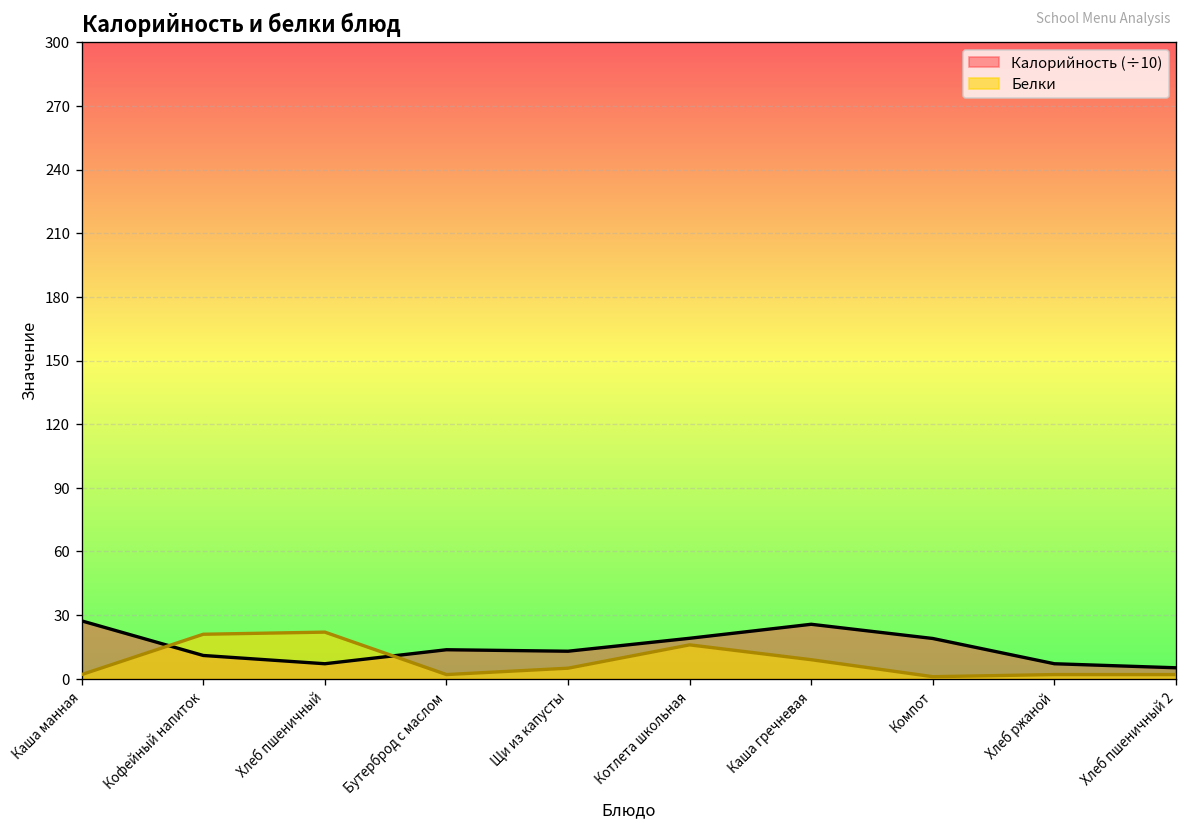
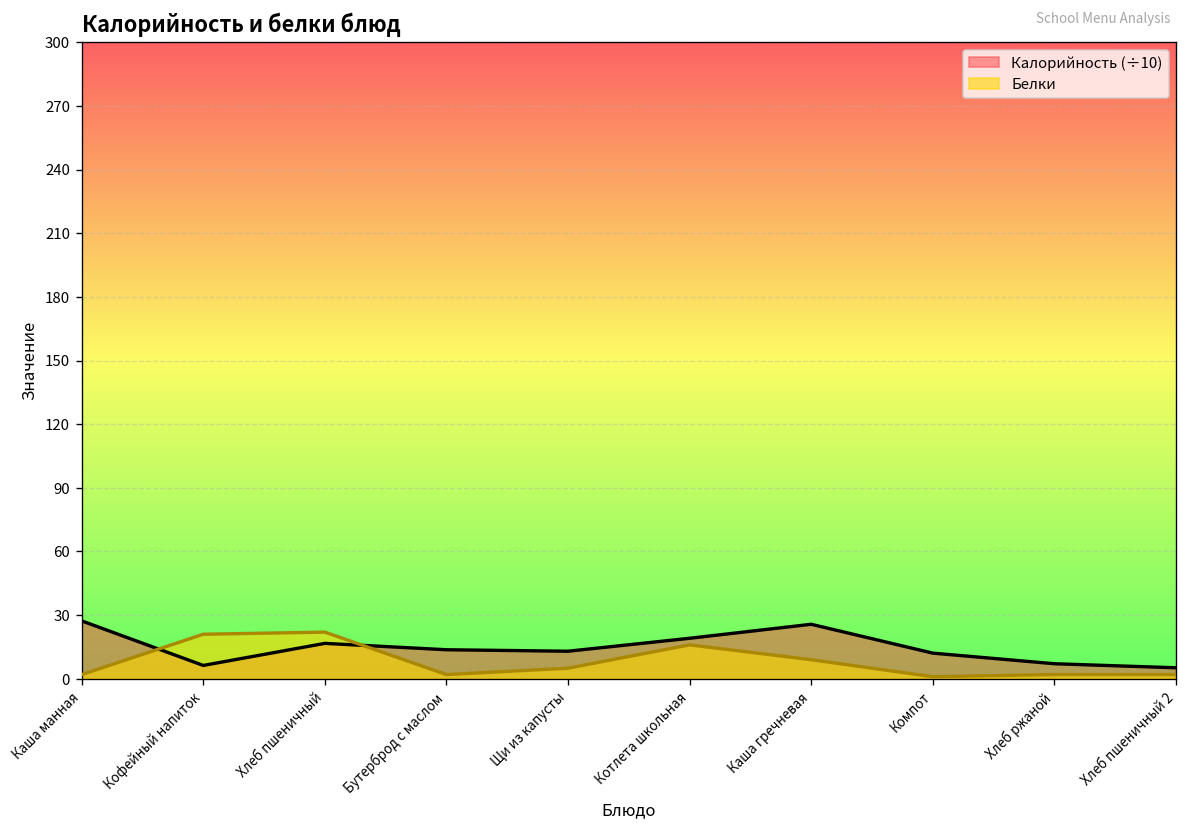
  {
    "Калорийность (÷10)": {
      "Каша манная": 27,
-     "Кофейный напиток": 11,
-     "Хлеб пшеничный": 7,
+     "Кофейный напиток": 6,
+     "Хлеб пшеничный": 17,
      "Бутерброд с маслом": 14,
      "Щи из капусты": 13,
      "Котлета школьная": 19,
      "Каша гречневая": 26,
-     "Компот": 19,
+     "Компот": 12,
      "Хлеб ржаной": 7,
      "Хлеб пшеничный 2": 5
    },
    "Белки": {
      "Каша манная": 2,
      "Кофейный напиток": 21,
      "Хлеб пшеничный": 22,
      "Бутерброд с маслом": 2,
      "Щи из капусты": 5,
      "Котлета школьная": 16,
      "Каша гречневая": 9,
      "Компот": 1,
      "Хлеб ржаной": 2,
      "Хлеб пшеничный 2": 2
    }
  }
